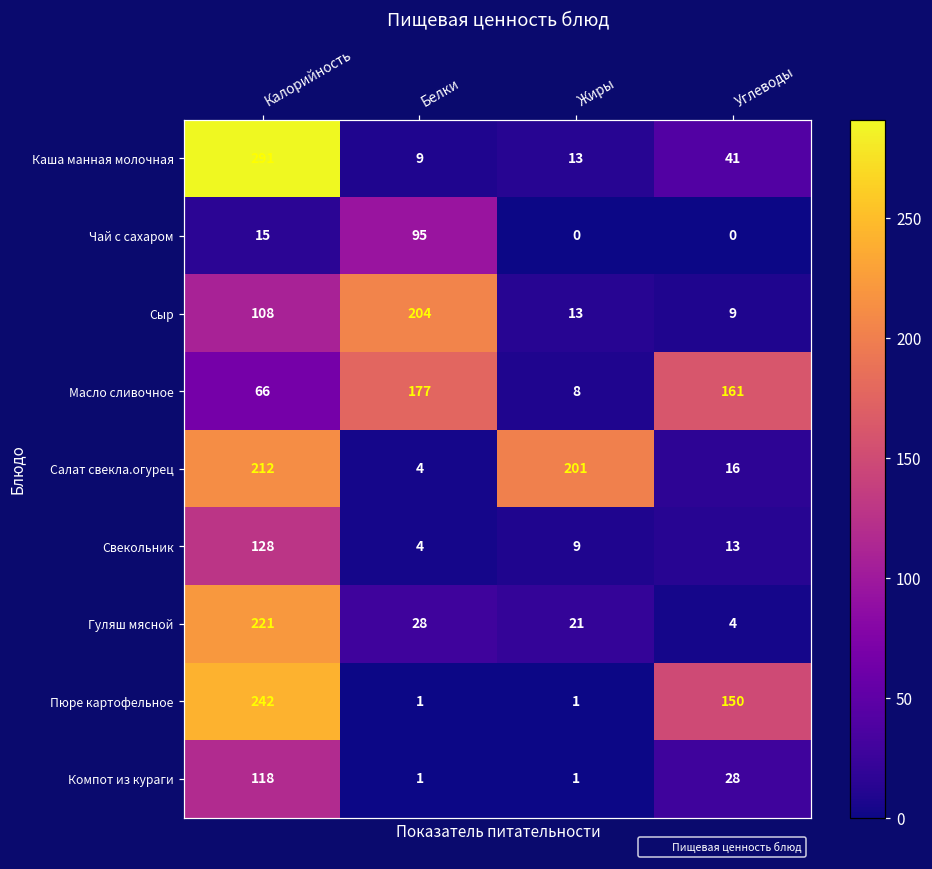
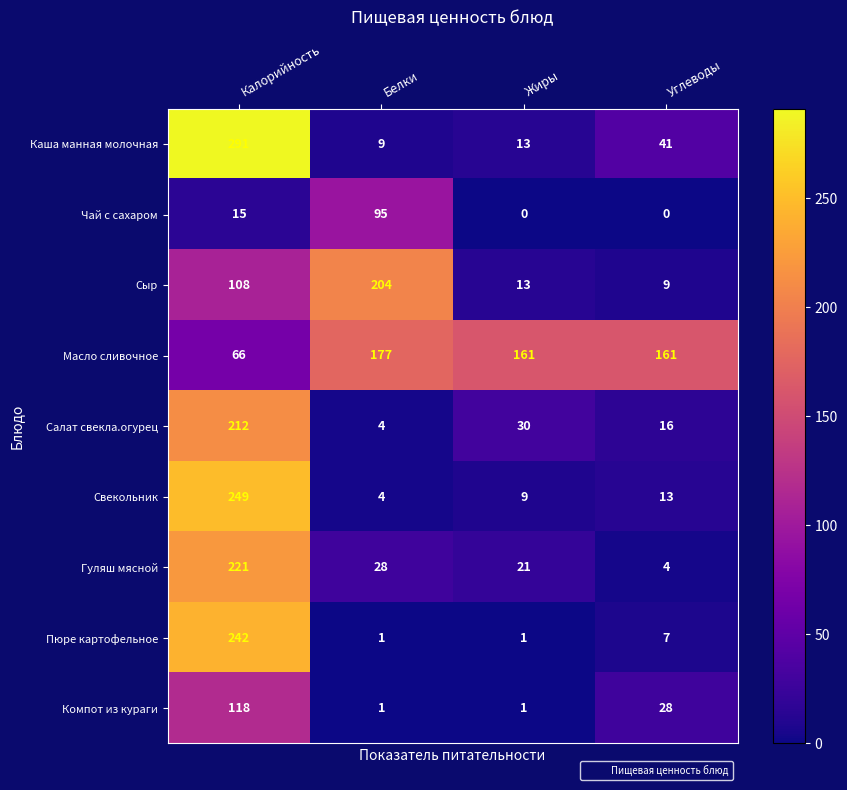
  {
    "Каша манная молочная": {
      "Белки": 9,
      "Жиры": 13,
      "Углеводы": 41
    },
    "Чай с сахаром": {
      "Калорийность": 15,
      "Белки": 95,
      "Жиры": 0,
      "Углеводы": 0
    },
    "Сыр": {
      "Калорийность": 108,
      "Белки": 204,
      "Жиры": 13,
      "Углеводы": 9
    },
    "Масло сливочное": {
      "Калорийность": 66,
      "Белки": 177,
-     "Жиры": 8,
+     "Жиры": 161,
      "Углеводы": 161
    },
    "Салат свекла.огурец": {
      "Калорийность": 212,
      "Белки": 4,
-     "Жиры": 201,
+     "Жиры": 30,
      "Углеводы": 16
    },
    "Свекольник": {
-     "Калорийность": 128,
+     "Калорийность": 249,
      "Белки": 4,
      "Жиры": 9,
      "Углеводы": 13
    },
    "Гуляш мясной": {
      "Калорийность": 221,
      "Белки": 28,
      "Жиры": 21,
      "Углеводы": 4
    },
    "Пюре картофельное": {
      "Калорийность": 242,
      "Белки": 1,
      "Жиры": 1,
-     "Углеводы": 150
+     "Углеводы": 7
    },
    "Компот из кураги": {
      "Калорийность": 118,
      "Белки": 1,
      "Жиры": 1,
      "Углеводы": 28
    }
  }
